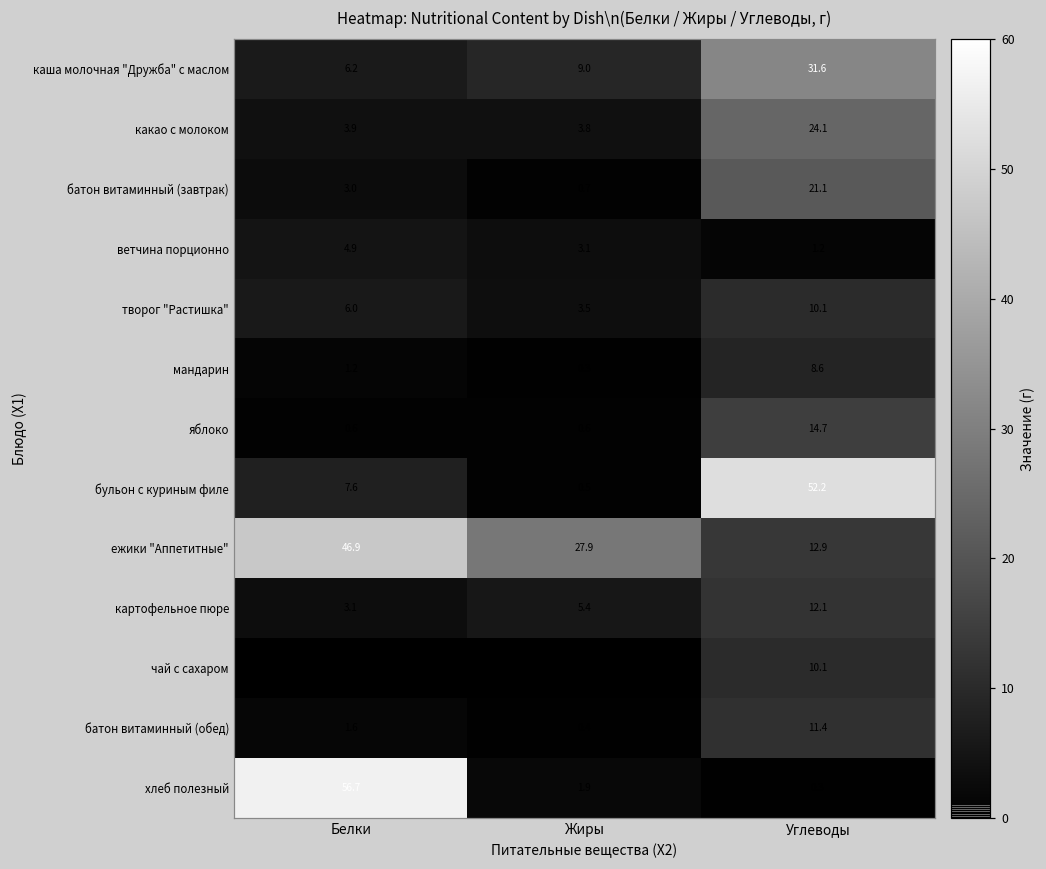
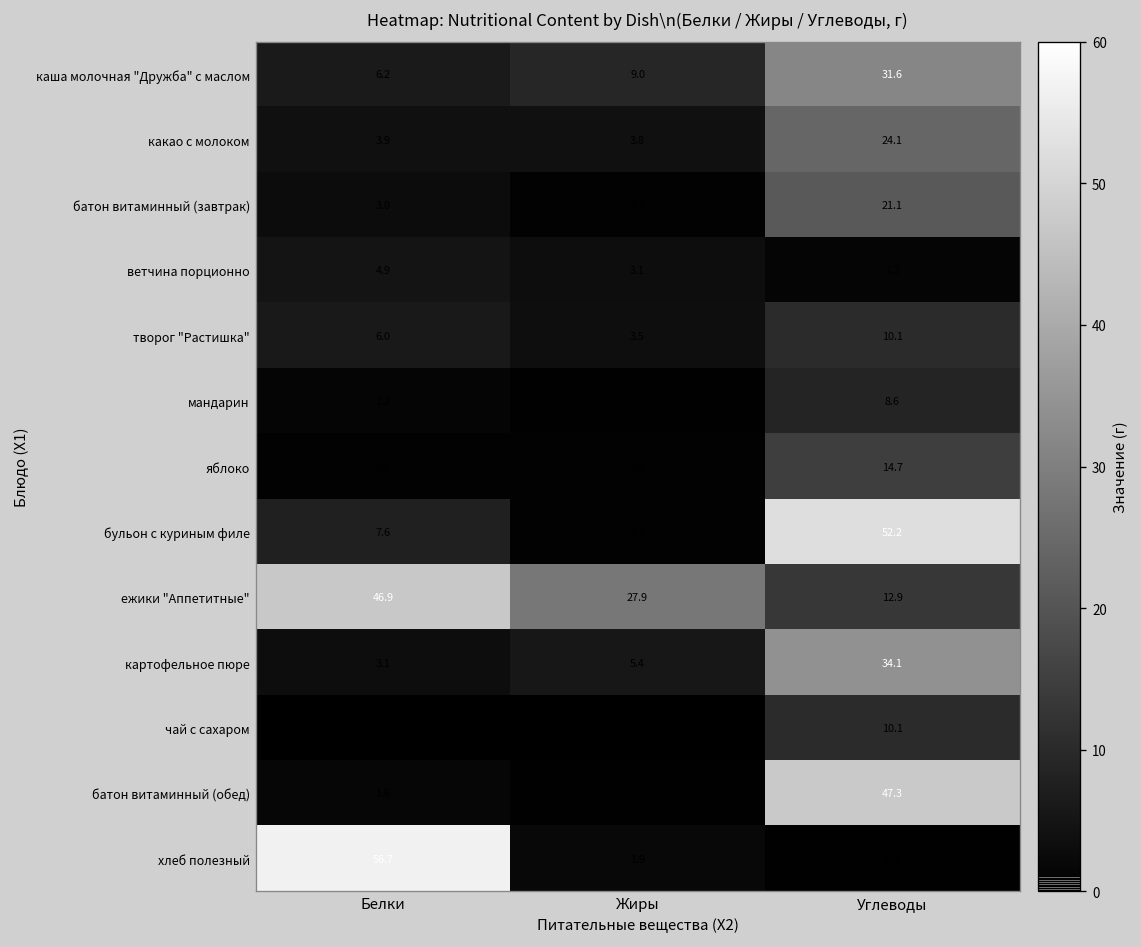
  {
    "каша молочная \"Дружба\" с маслом": {
      "Углеводы": 31.6
    },
    "какао с молоком": {
      "Углеводы": 24.1
    },
    "батон витаминный (завтрак)": {
      "Углеводы": 21.1
    },
    "яблоко": {
      "Углеводы": 14.7
    },
    "ежики \"Аппетитные\"": {
      "Белки": 46.9,
      "Жиры": 27.9,
      "Углеводы": 12.9
    },
    "картофельное пюре": {
-     "Углеводы": 12.1
+     "Углеводы": 34.1
    },
    "батон витаминный (обед)": {
-     "Углеводы": 11.4
+     "Углеводы": 47.3
    }
  }
